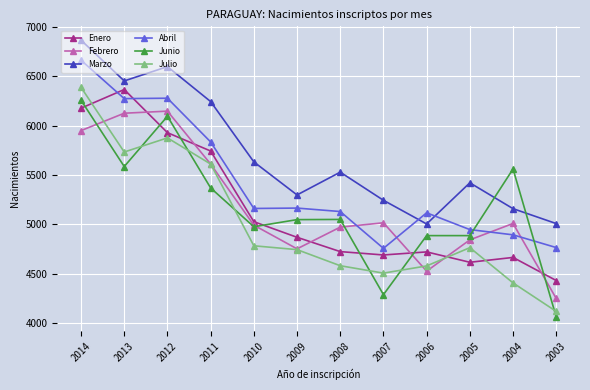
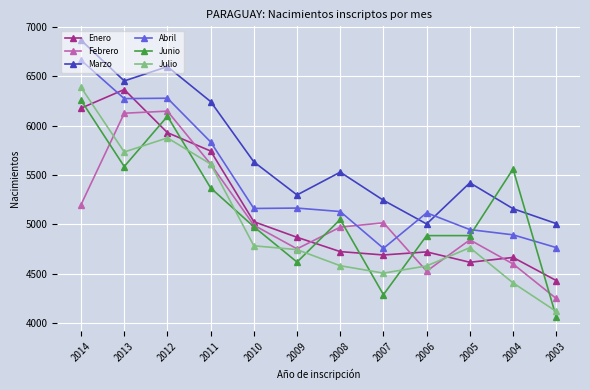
  {
    "Enero": {
      "2014": 6200,
      "2013": 6400,
      "2012": 5900,
      "2011": 5700,
      "2010": 5000,
      "2009": 4900,
      "2008": 4700,
      "2007": 4700,
      "2006": 4700,
      "2005": 4600,
      "2004": 4700,
      "2003": 4400
    },
    "Febrero": {
-     "2014": 6000,
+     "2014": 5200,
      "2013": 6100,
      "2012": 6100,
      "2008": 5000,
      "2007": 5000,
      "2006": 4500,
      "2005": 4800,
-     "2004": 5000,
+     "2004": 4600,
      "2003": 4200
    },
    "Junio": {
      "2014": 6300,
      "2013": 5600,
      "2012": 6100,
      "2011": 5400,
-     "2009": 5000,
+     "2009": 4600,
      "2008": 5100,
      "2007": 4300,
      "2006": 4900,
      "2005": 4900,
      "2004": 5600,
      "2003": 4100
    },
    "Julio": {
      "2014": 6400,
      "2013": 5700,
      "2012": 5900,
      "2010": 4800,
      "2008": 4600,
      "2007": 4500,
      "2006": 4600,
      "2005": 4800,
      "2004": 4400,
      "2003": 4100
    }
  }
